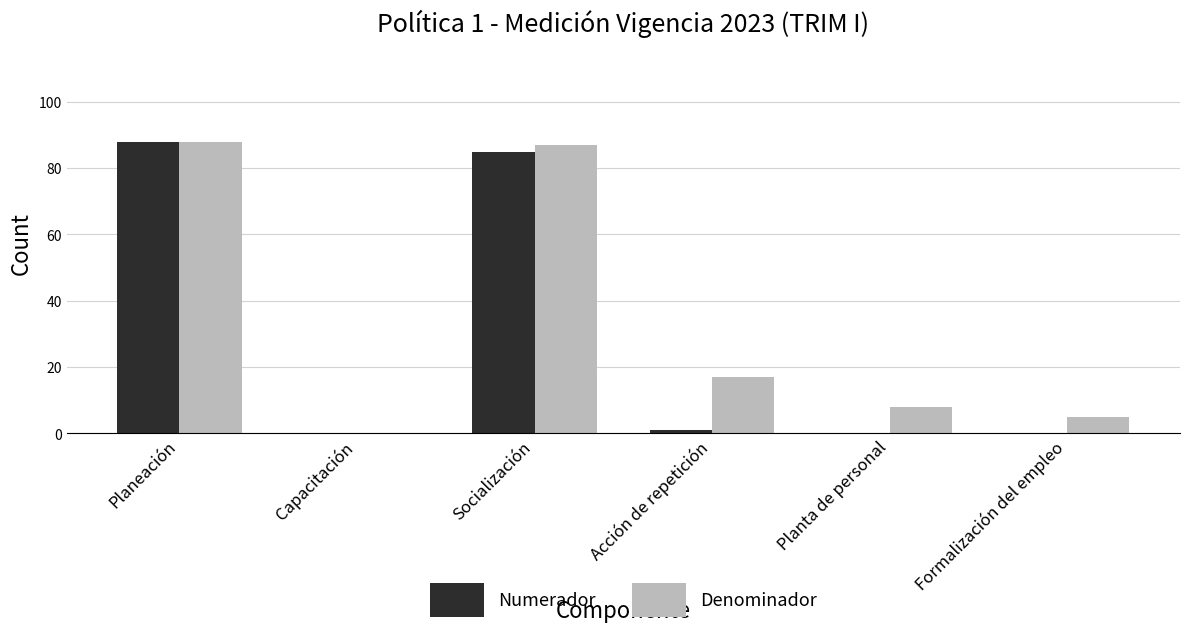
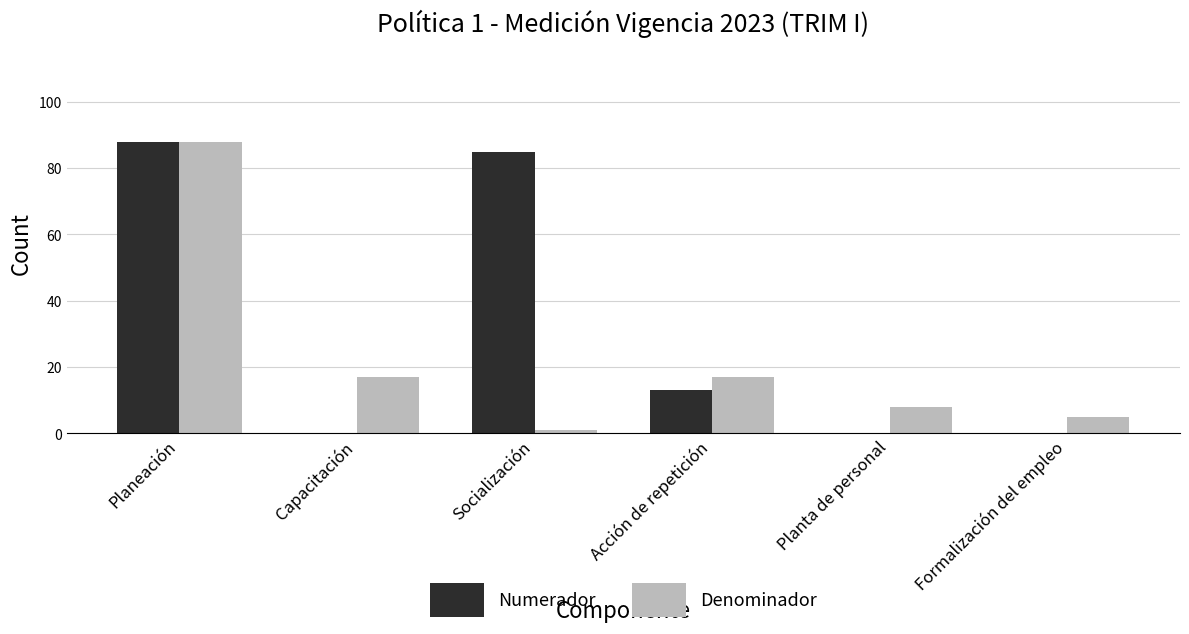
  {
    "Numerador": {
      "Planeación": 88,
      "Capacitación": 0,
      "Socialización": 85,
-     "Acción de repetición": 1,
+     "Acción de repetición": 13,
      "Planta de personal": 0,
      "Formalización del empleo": 0
    },
    "Denominador": {
      "Planeación": 88,
-     "Capacitación": 0,
-     "Socialización": 87,
+     "Capacitación": 17,
+     "Socialización": 1,
      "Acción de repetición": 17,
      "Planta de personal": 8,
      "Formalización del empleo": 5
    }
  }
